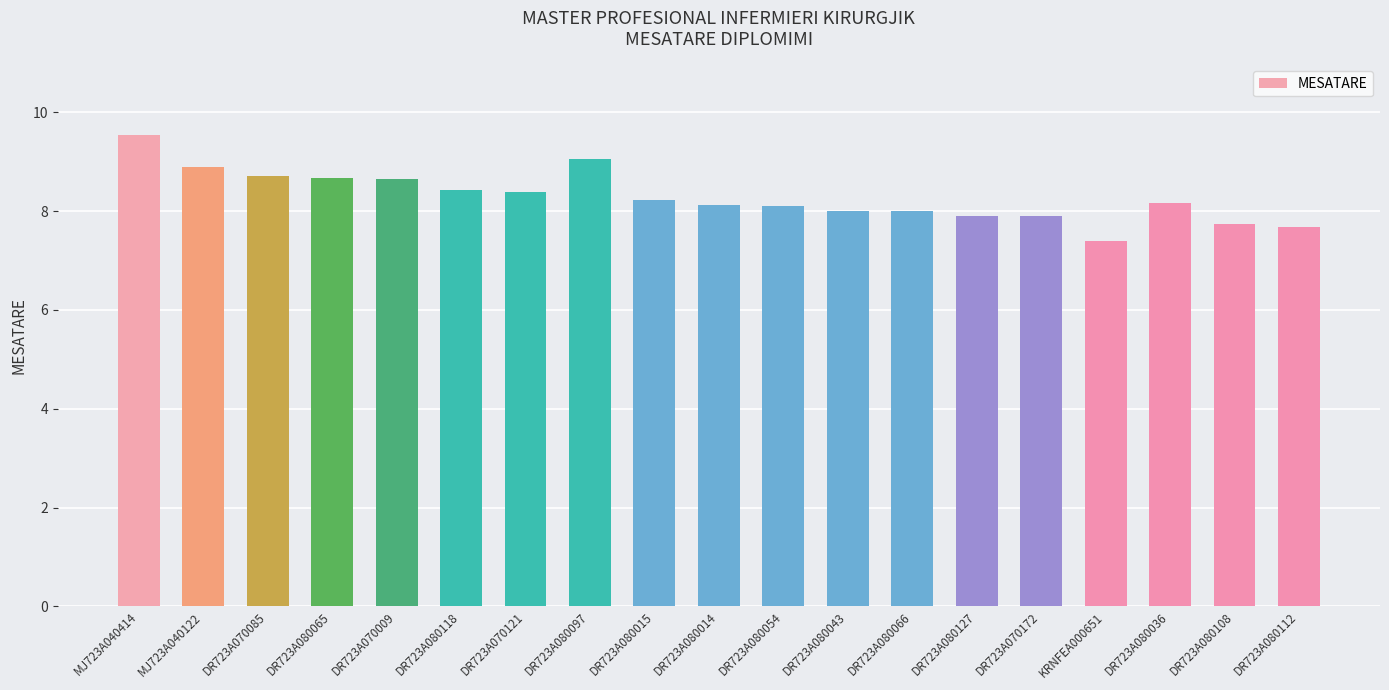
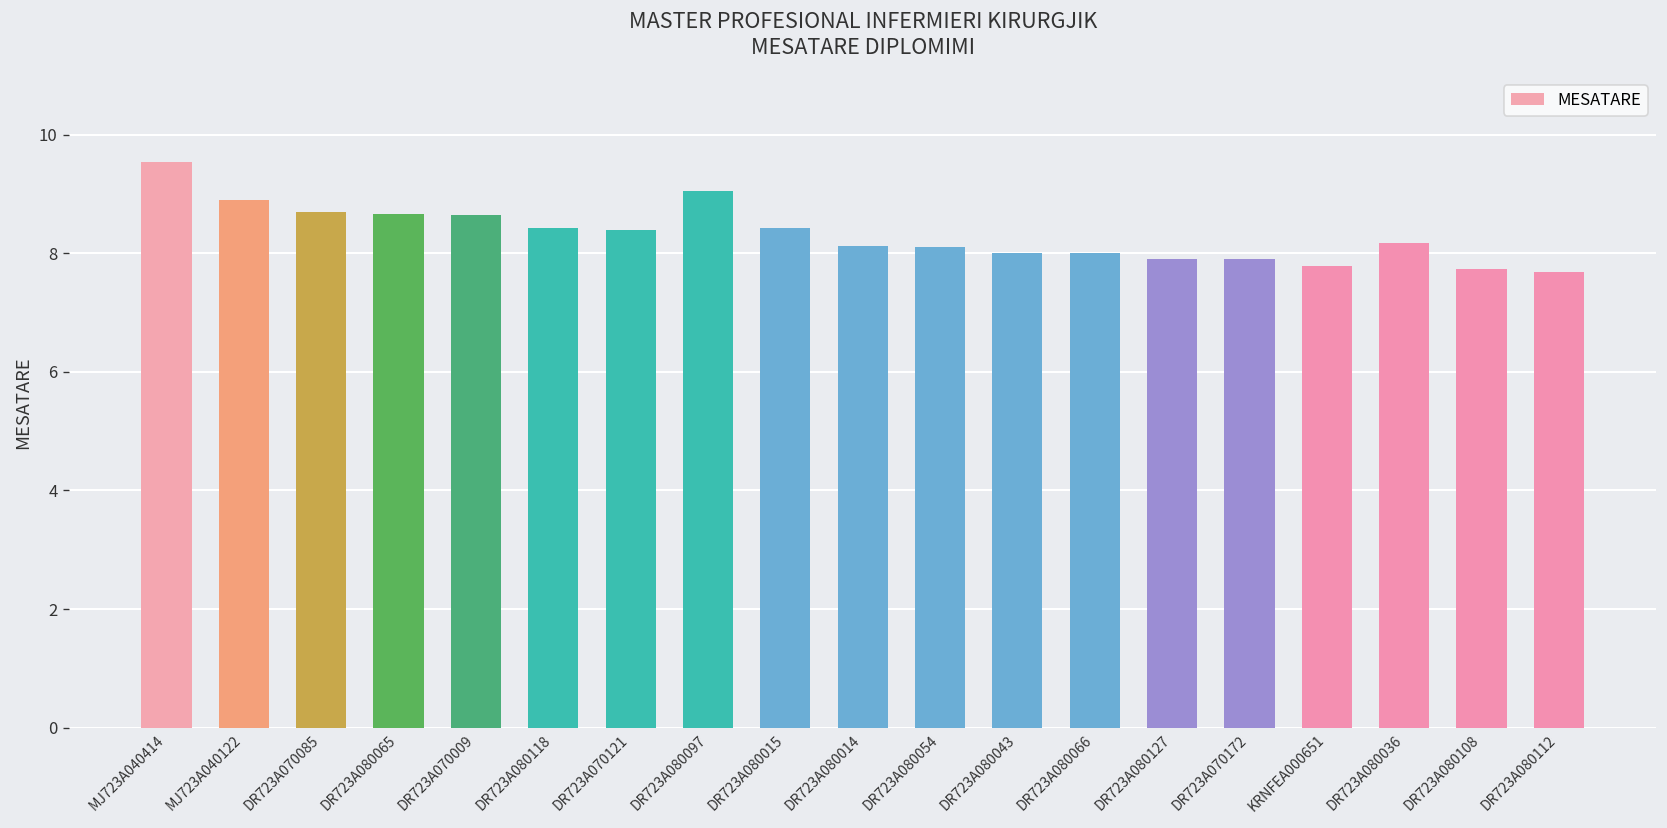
  {
    "MJ723A040414": 9.5,
    "MJ723A040122": 8.9,
    "DR723A070085": 8.7,
    "DR723A080065": 8.7,
    "DR723A070009": 8.7,
    "DR723A080118": 8.4,
    "DR723A070121": 8.4,
    "DR723A080097": 9.1,
-   "DR723A080015": 8.2,
+   "DR723A080015": 8.4,
    "DR723A080014": 8.1,
    "DR723A080054": 8.1,
    "DR723A080043": 8.0,
    "DR723A080066": 8.0,
    "DR723A080127": 7.9,
    "DR723A070172": 7.9,
-   "KRNFEA000651": 7.4,
+   "KRNFEA000651": 7.8,
    "DR723A080036": 8.2,
    "DR723A080108": 7.7,
    "DR723A080112": 7.7
  }
